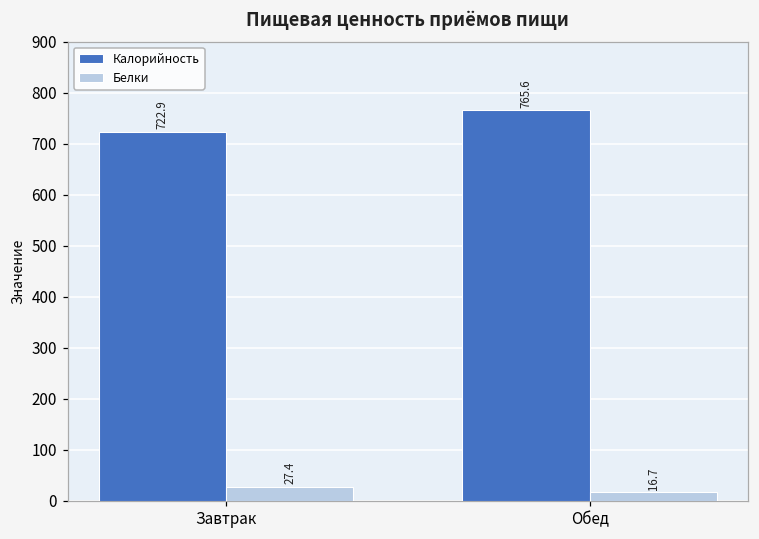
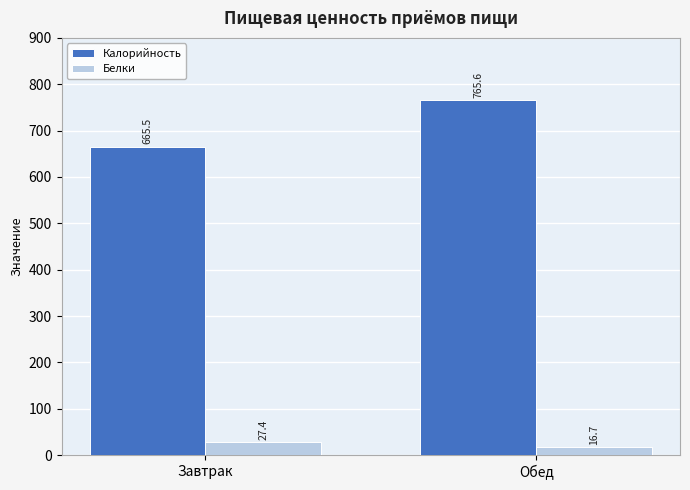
  {
    "Калорийность": {
-     "Завтрак": 722.9,
+     "Завтрак": 665.5,
      "Обед": 765.6
    },
    "Белки": {
      "Завтрак": 27.4,
      "Обед": 16.7
    }
  }
